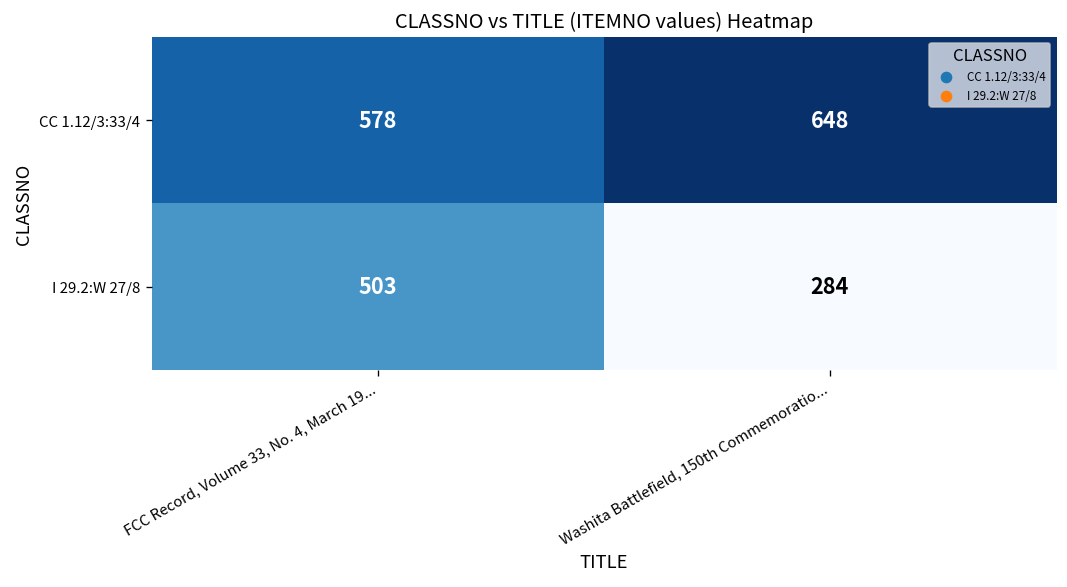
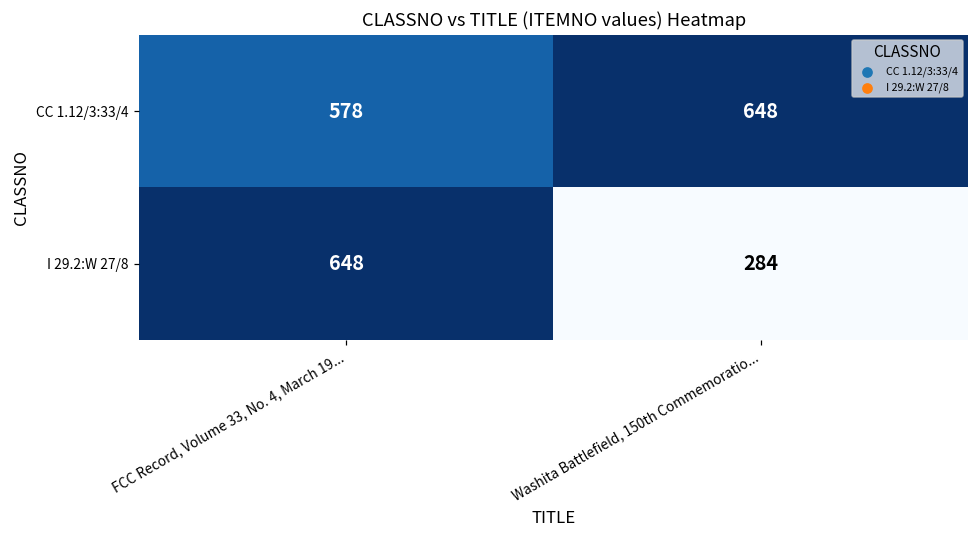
  {
    "CC 1.12/3:33/4": {
      "FCC Record, Volume 33, No. 4, March 19...": 578,
      "Washita Battlefield, 150th Commemoratio...": 648
    },
    "I 29.2:W 27/8": {
-     "FCC Record, Volume 33, No. 4, March 19...": 503,
+     "FCC Record, Volume 33, No. 4, March 19...": 648,
      "Washita Battlefield, 150th Commemoratio...": 284
    }
  }
